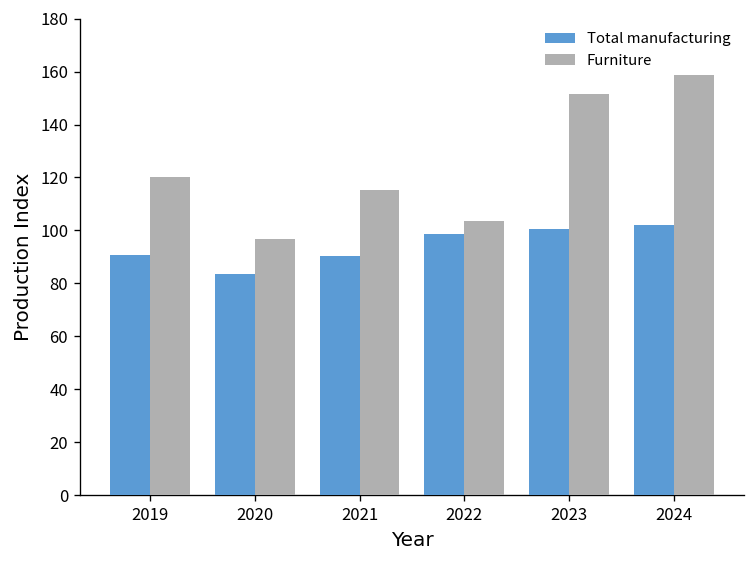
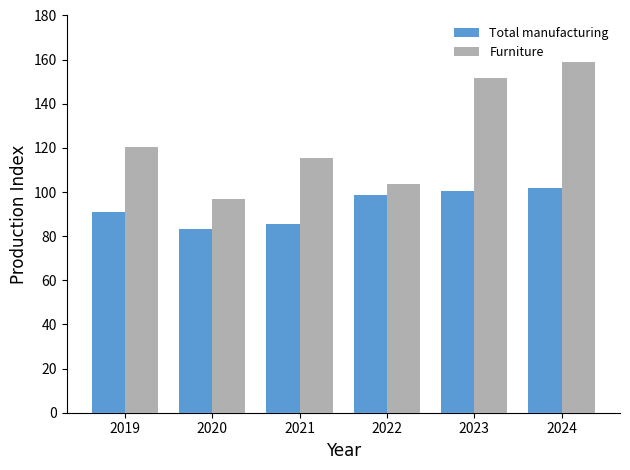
  {
    "Total manufacturing": {
      "2019": 91,
      "2020": 83,
-     "2021": 90,
+     "2021": 86,
      "2022": 99,
      "2023": 100,
      "2024": 102
    },
    "Furniture": {
      "2019": 120,
      "2020": 97,
      "2021": 115,
      "2022": 104,
      "2023": 152,
      "2024": 159
    }
  }
